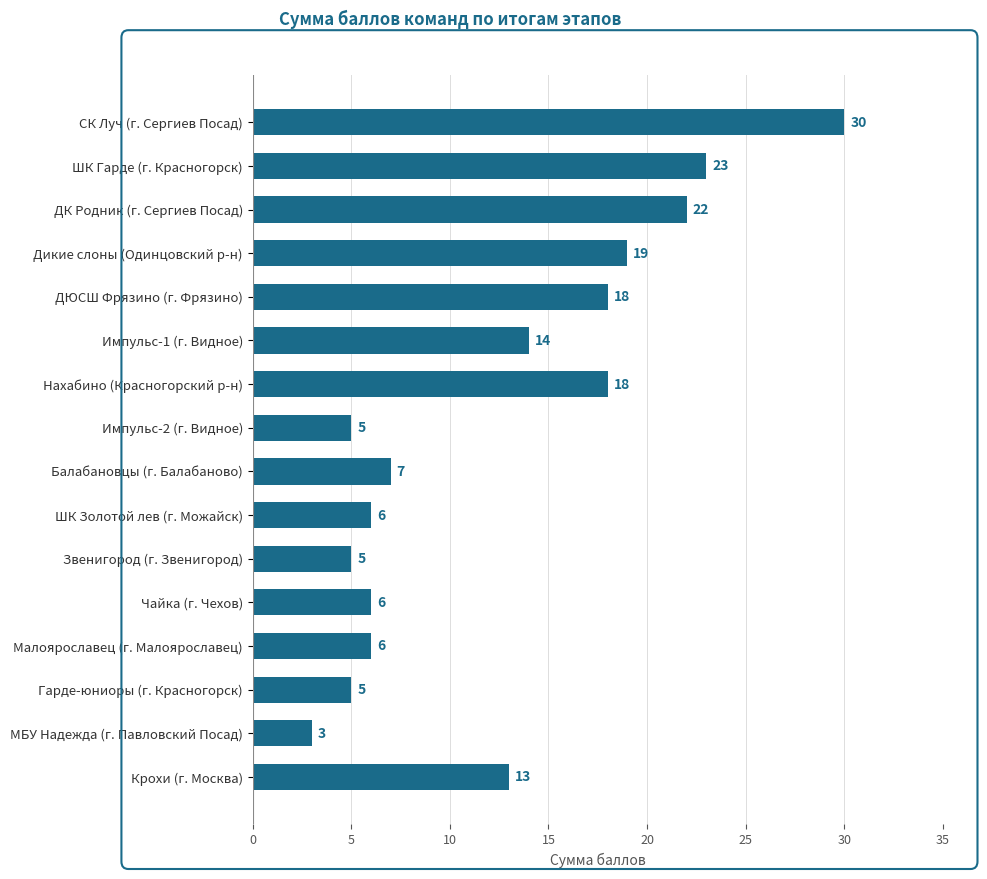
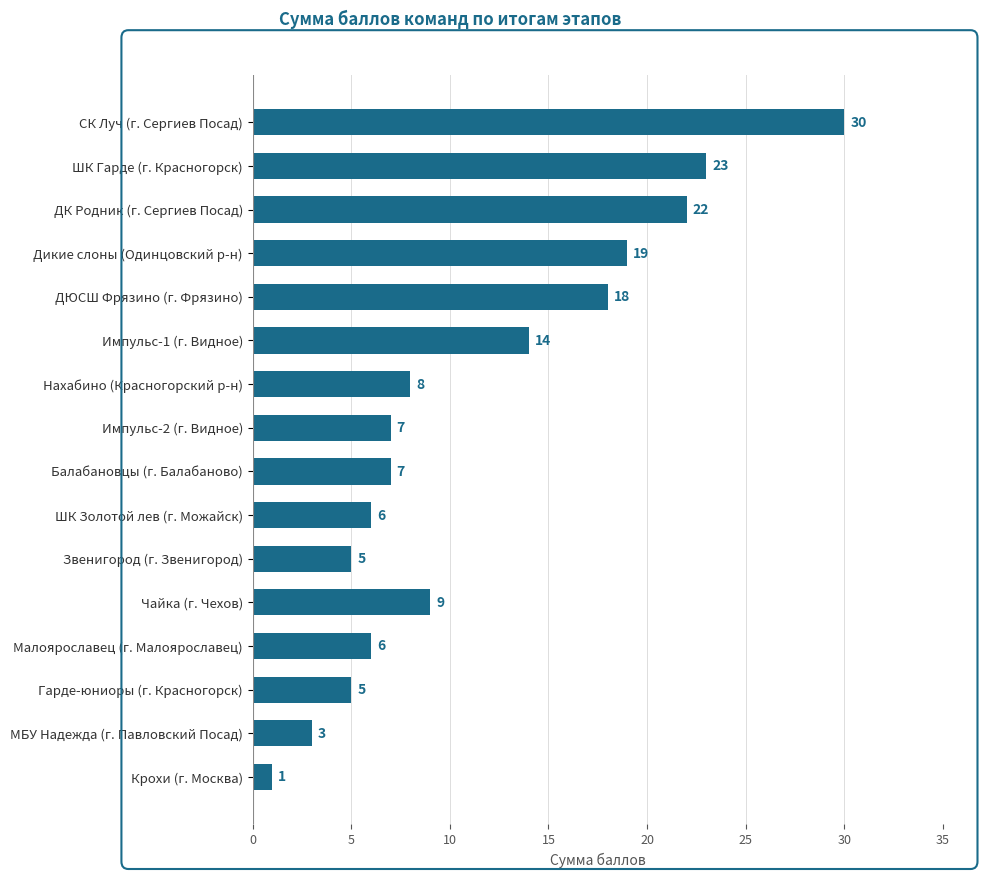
  {
    "СК Луч (г. Сергиев Посад)": 30,
    "ШК Гарде (г. Красногорск)": 23,
    "ДК Родник (г. Сергиев Посад)": 22,
    "Дикие слоны (Одинцовский р-н)": 19,
    "ДЮСШ Фрязино (г. Фрязино)": 18,
    "Импульс-1 (г. Видное)": 14,
-   "Нахабино (Красногорский р-н)": 18,
-   "Импульс-2 (г. Видное)": 5,
+   "Нахабино (Красногорский р-н)": 8,
+   "Импульс-2 (г. Видное)": 7,
    "Балабановцы (г. Балабаново)": 7,
    "ШК Золотой лев (г. Можайск)": 6,
    "Звенигород (г. Звенигород)": 5,
-   "Чайка (г. Чехов)": 6,
+   "Чайка (г. Чехов)": 9,
    "Малоярославец (г. Малоярославец)": 6,
    "Гарде-юниоры (г. Красногорск)": 5,
    "МБУ Надежда (г. Павловский Посад)": 3,
-   "Крохи (г. Москва)": 13
+   "Крохи (г. Москва)": 1
  }
